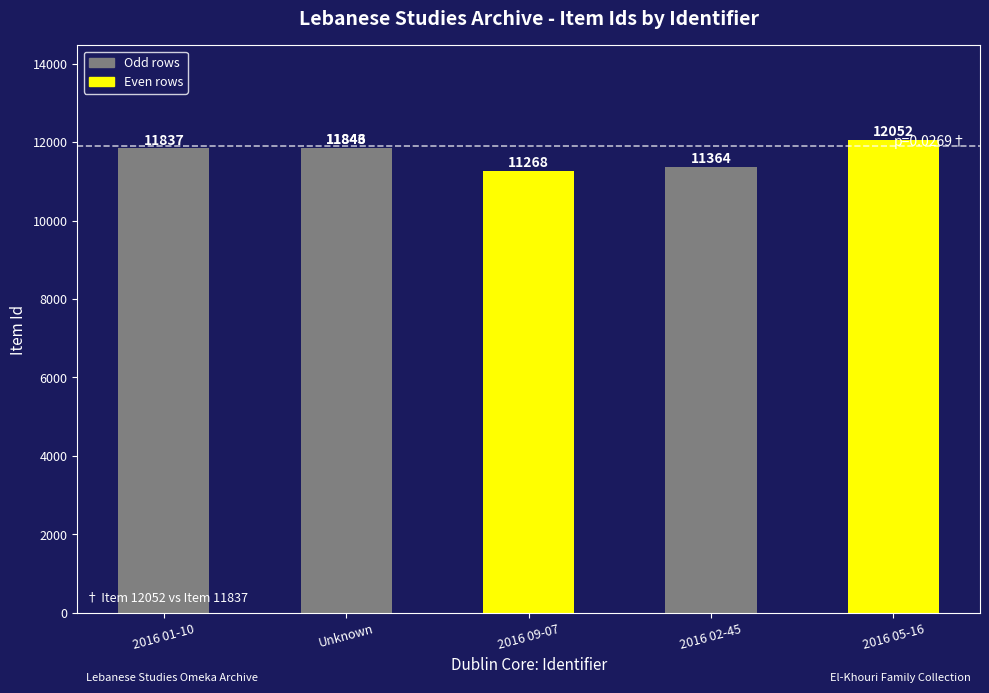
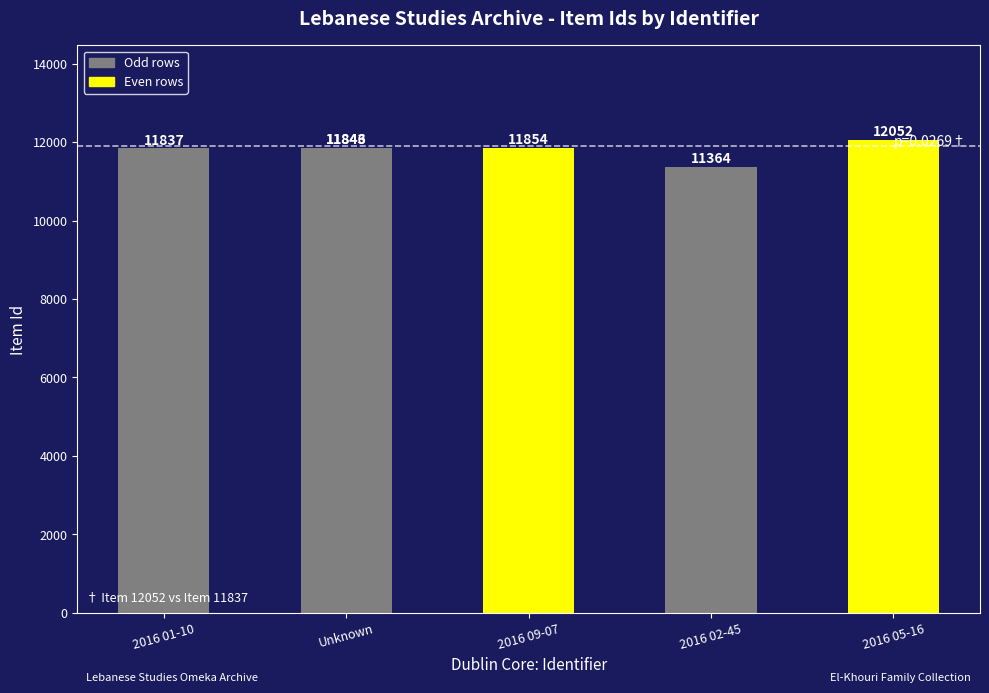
  {
    "2016 01-10": 11837,
-   "2016 09-07": 11268,
+   "2016 09-07": 11854,
    "2016 02-45": 11364,
    "2016 05-16": 12052
  }
